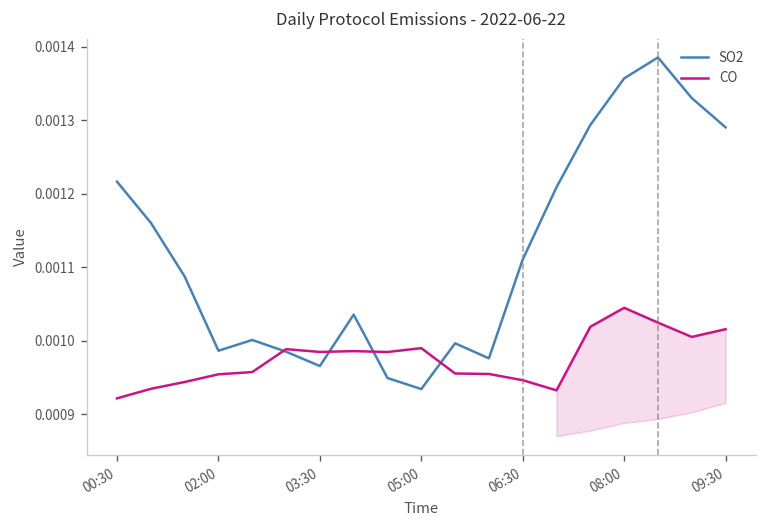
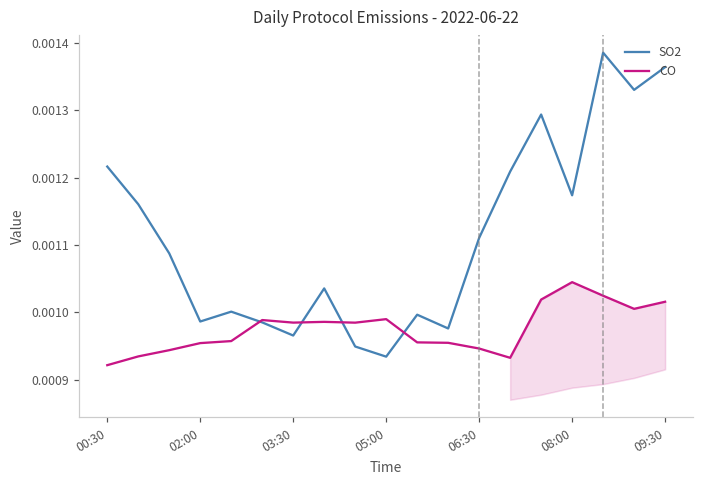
  {
    "SO2": {
      "00:30": 0.00122,
      "02:00": 0.00099,
      "03:30": 0.00097,
      "05:00": 0.00093,
      "06:30": 0.00111,
-     "08:00": 0.00136,
-     "09:30": 0.00129
+     "08:00": 0.00117,
+     "09:30": 0.00136
    }
  }
